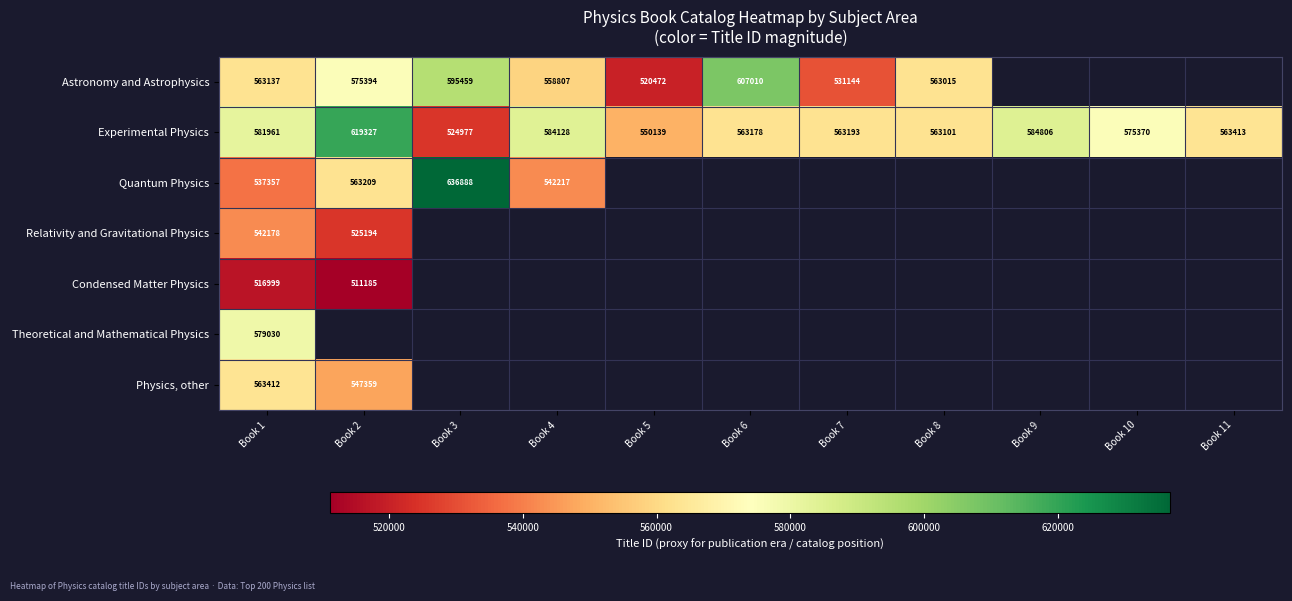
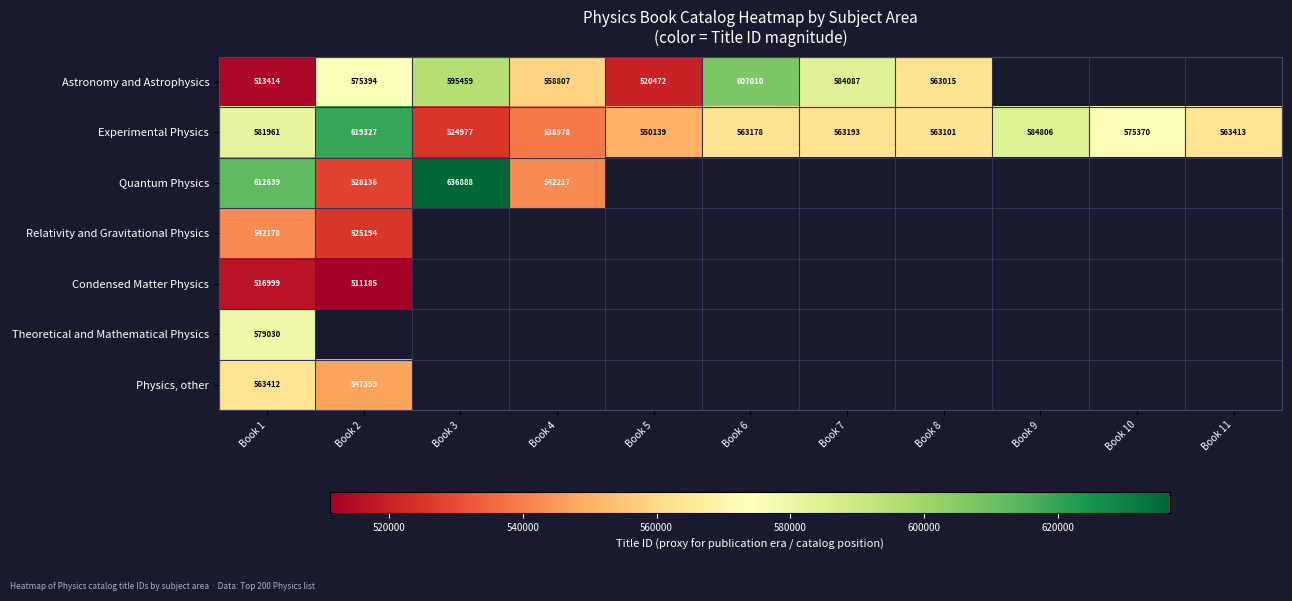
  {
    "Astronomy and Astrophysics": {
-     "Book 1": 563137,
+     "Book 1": 513414,
      "Book 2": 575394,
      "Book 3": 595459,
      "Book 4": 558807,
      "Book 5": 520472,
      "Book 6": 607010,
-     "Book 7": 531144,
+     "Book 7": 584087,
      "Book 8": 563015
    },
    "Experimental Physics": {
      "Book 1": 581961,
      "Book 2": 619327,
      "Book 3": 524977,
-     "Book 4": 584128,
+     "Book 4": 538978,
      "Book 5": 550139,
      "Book 6": 563178,
      "Book 7": 563193,
      "Book 8": 563101,
      "Book 9": 584806,
      "Book 10": 575370,
      "Book 11": 563413
    },
    "Quantum Physics": {
-     "Book 1": 537357,
-     "Book 2": 563209,
+     "Book 1": 612639,
+     "Book 2": 528136,
      "Book 3": 636888,
      "Book 4": 542217
    },
    "Relativity and Gravitational Physics": {
      "Book 1": 542178,
      "Book 2": 525194
    },
    "Condensed Matter Physics": {
      "Book 1": 516999,
      "Book 2": 511185
    },
    "Theoretical and Mathematical Physics": {
      "Book 1": 579030
    },
    "Physics, other": {
      "Book 1": 563412,
      "Book 2": 547359
    }
  }
